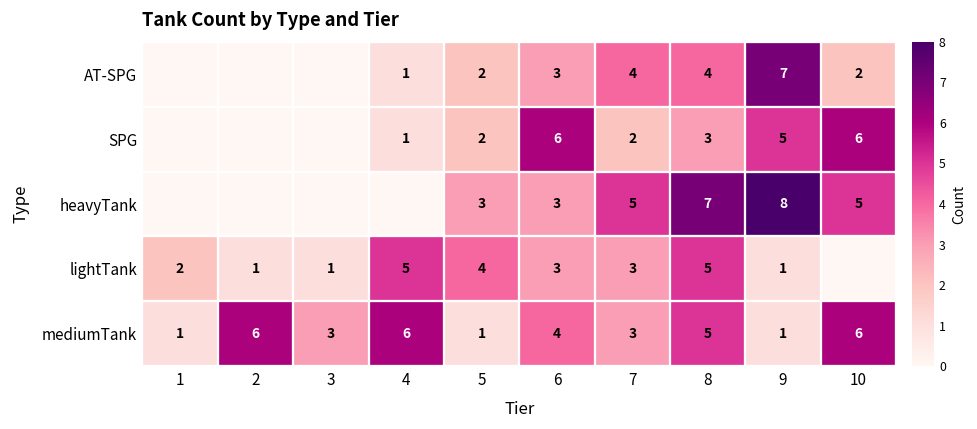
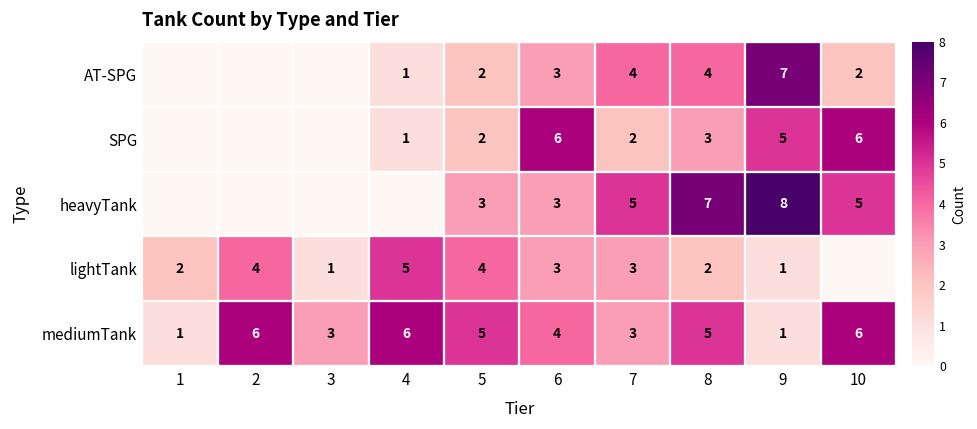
  {
    "AT-SPG": {
      "4": 1,
      "5": 2,
      "6": 3,
      "7": 4,
      "8": 4,
      "9": 7,
      "10": 2
    },
    "SPG": {
      "4": 1,
      "5": 2,
      "6": 6,
      "7": 2,
      "8": 3,
      "9": 5,
      "10": 6
    },
    "heavyTank": {
      "5": 3,
      "6": 3,
      "7": 5,
      "8": 7,
      "9": 8,
      "10": 5
    },
    "lightTank": {
      "1": 2,
-     "2": 1,
+     "2": 4,
      "3": 1,
      "4": 5,
      "5": 4,
      "6": 3,
      "7": 3,
-     "8": 5,
+     "8": 2,
      "9": 1
    },
    "mediumTank": {
      "1": 1,
      "2": 6,
      "3": 3,
      "4": 6,
-     "5": 1,
+     "5": 5,
      "6": 4,
      "7": 3,
      "8": 5,
      "9": 1,
      "10": 6
    }
  }
